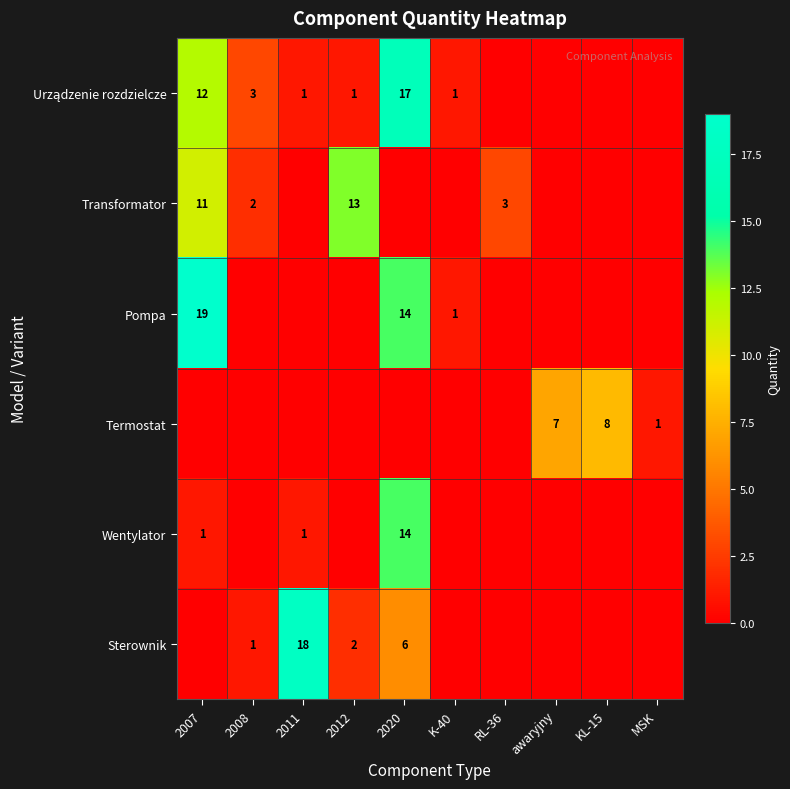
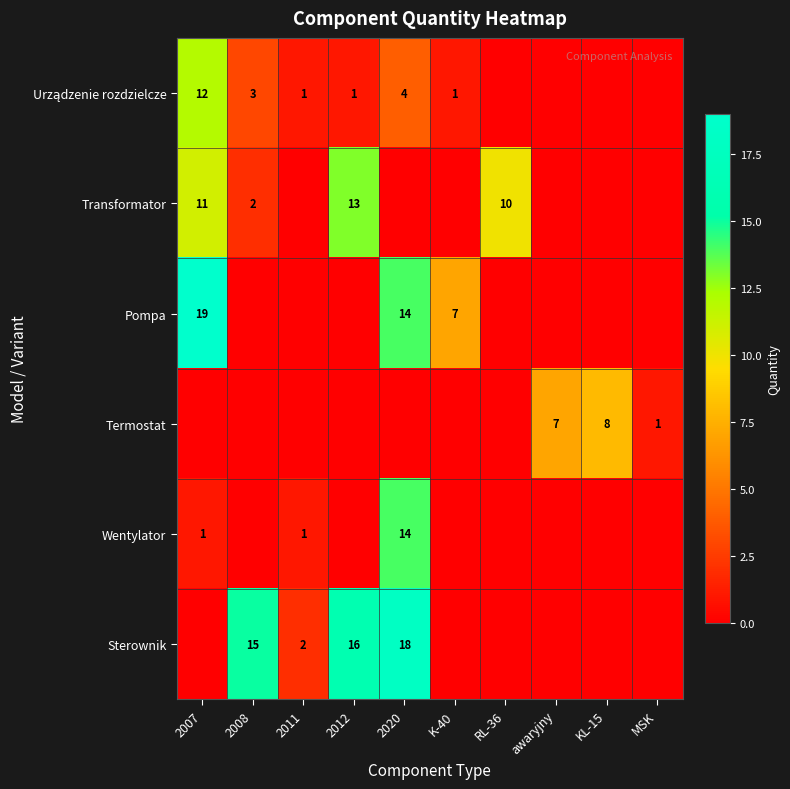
  {
    "Urządzenie rozdzielcze": {
      "2007": 12,
      "2008": 3,
      "2011": 1,
      "2012": 1,
-     "2020": 17,
+     "2020": 4,
      "K-40": 1
    },
    "Transformator": {
      "2007": 11,
      "2008": 2,
      "2012": 13,
-     "RL-36": 3
+     "RL-36": 10
    },
    "Pompa": {
      "2007": 19,
      "2020": 14,
-     "K-40": 1
+     "K-40": 7
    },
    "Termostat": {
      "awaryjny": 7,
      "KL-15": 8,
      "MSK": 1
    },
    "Wentylator": {
      "2007": 1,
      "2011": 1,
      "2020": 14
    },
    "Sterownik": {
-     "2008": 1,
-     "2011": 18,
-     "2012": 2,
-     "2020": 6
+     "2008": 15,
+     "2011": 2,
+     "2012": 16,
+     "2020": 18
    }
  }
